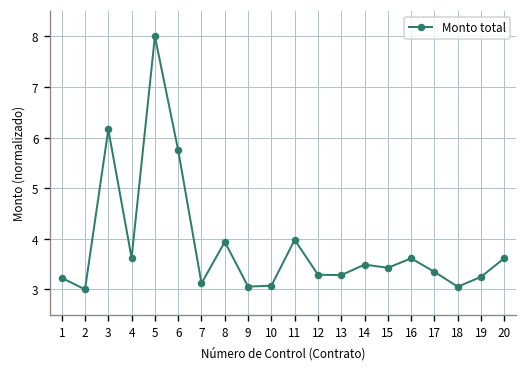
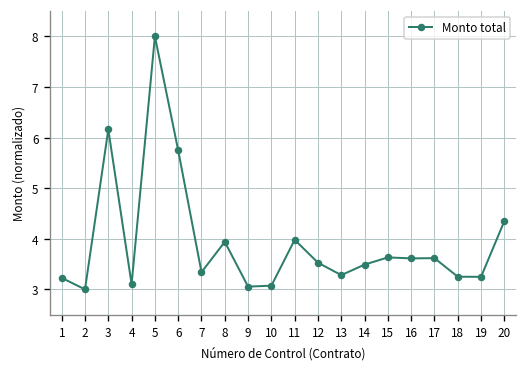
  {
    "1": 3.2,
    "2": 3.0,
    "3": 6.2,
-   "4": 3.6,
+   "4": 3.1,
    "5": 8.0,
    "6": 5.7,
-   "7": 3.1,
+   "7": 3.3,
    "8": 3.9,
    "9": 3.1,
    "10": 3.1,
    "11": 4.0,
-   "12": 3.3,
+   "12": 3.5,
    "13": 3.3,
    "14": 3.5,
-   "15": 3.4,
+   "15": 3.6,
    "16": 3.6,
-   "17": 3.3,
-   "18": 3.1,
+   "17": 3.6,
+   "18": 3.3,
    "19": 3.2,
-   "20": 3.6
+   "20": 4.3
  }
